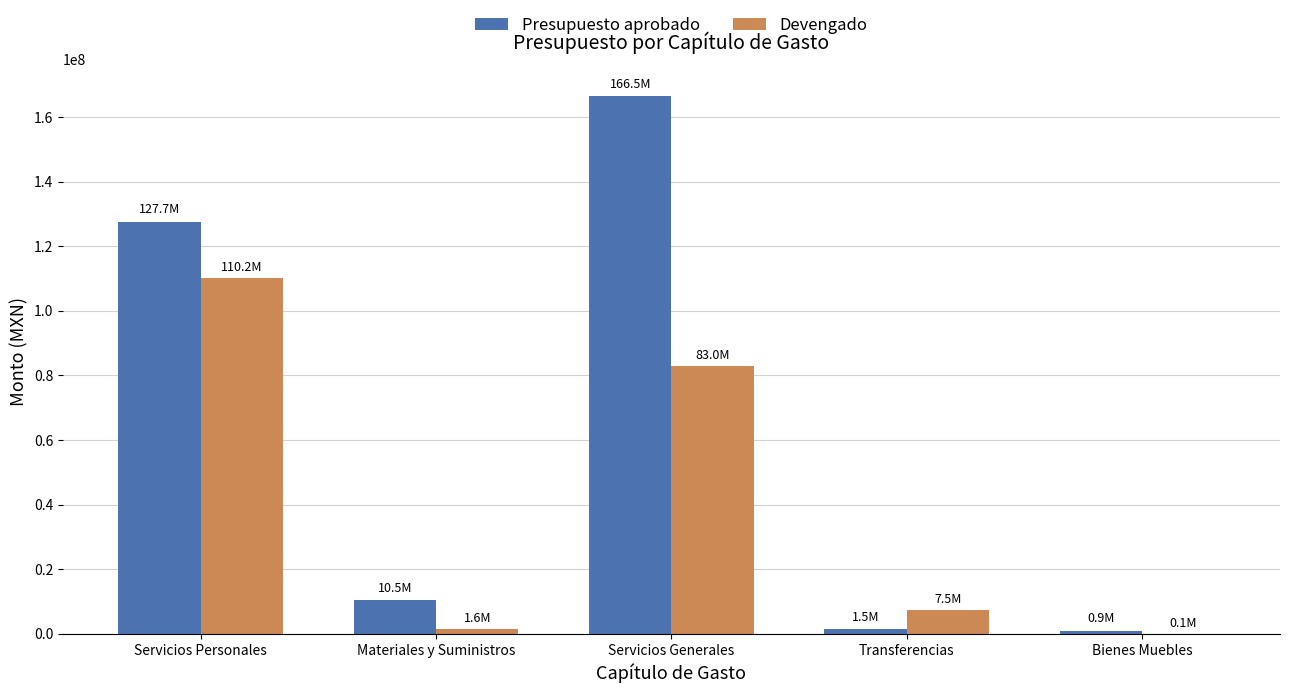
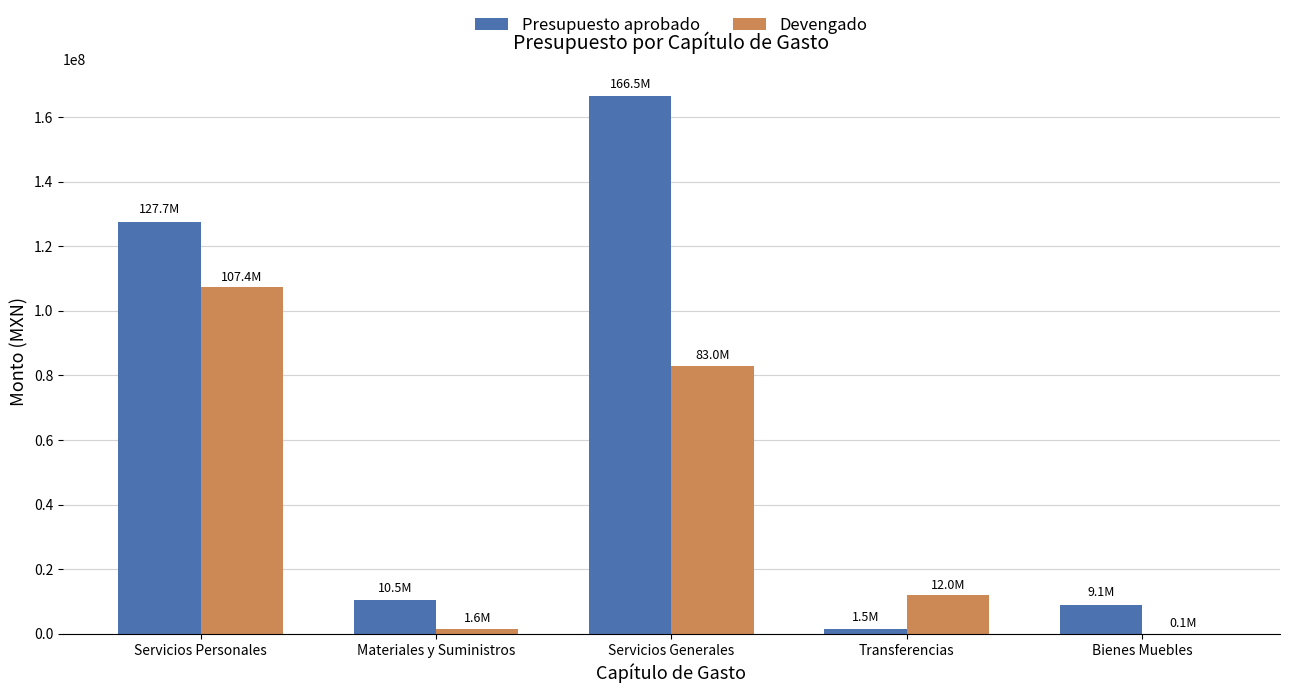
  {
    "Presupuesto aprobado": {
      "Servicios Personales": "127.7M",
      "Materiales y Suministros": "10.5M",
      "Servicios Generales": "166.5M",
      "Transferencias": "1.5M",
-     "Bienes Muebles": "0.9M"
+     "Bienes Muebles": "9.1M"
    },
    "Devengado": {
-     "Servicios Personales": "110.2M",
+     "Servicios Personales": "107.4M",
      "Materiales y Suministros": "1.6M",
      "Servicios Generales": "83.0M",
-     "Transferencias": "7.5M",
+     "Transferencias": "12.0M",
      "Bienes Muebles": "0.1M"
    }
  }
